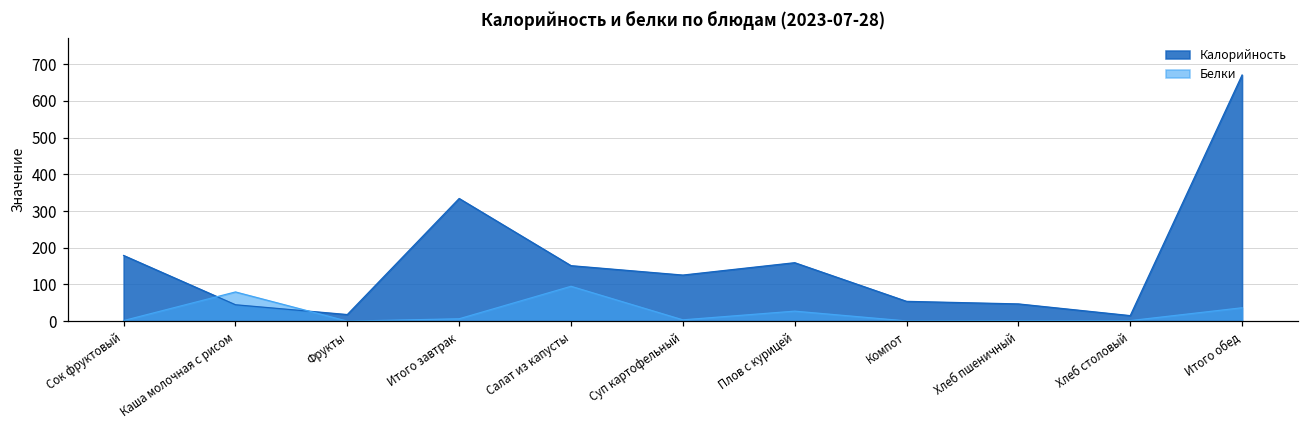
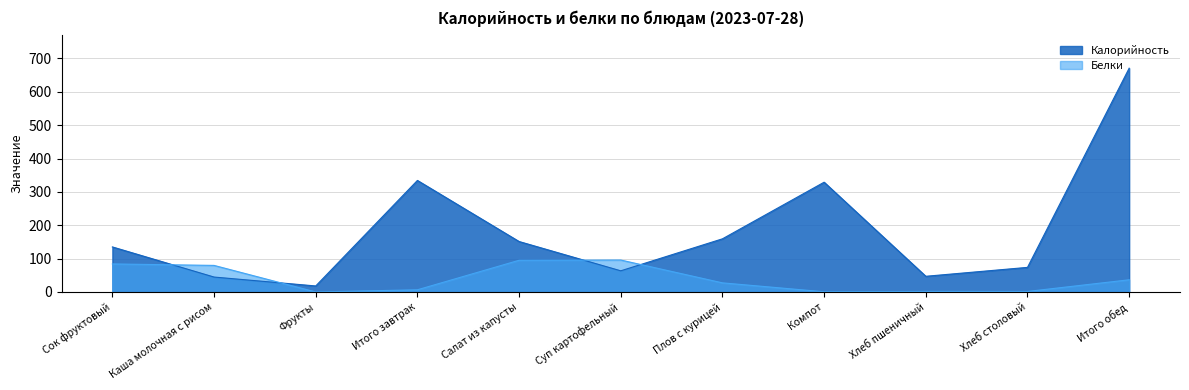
  {
    "Калорийность": {
-     "Сок фруктовый": 180,
+     "Сок фруктовый": 140,
      "Каша молочная с рисом": 40,
      "Фрукты": 20,
      "Итого завтрак": 330,
      "Салат из капусты": 150,
-     "Суп картофельный": 130,
+     "Суп картофельный": 60,
      "Плов с курицей": 160,
-     "Компот": 50,
+     "Компот": 330,
      "Хлеб пшеничный": 50,
-     "Хлеб столовый": 20,
+     "Хлеб столовый": 70,
      "Итого обед": 670
    },
    "Белки": {
-     "Сок фруктовый": 0,
+     "Сок фруктовый": 80,
      "Каша молочная с рисом": 80,
      "Фрукты": 0,
      "Итого завтрак": 10,
      "Салат из капусты": 100,
-     "Суп картофельный": 0,
+     "Суп картофельный": 100,
      "Плов с курицей": 30,
      "Компот": 0,
      "Хлеб пшеничный": 0,
      "Хлеб столовый": 0,
      "Итого обед": 40
    }
  }
